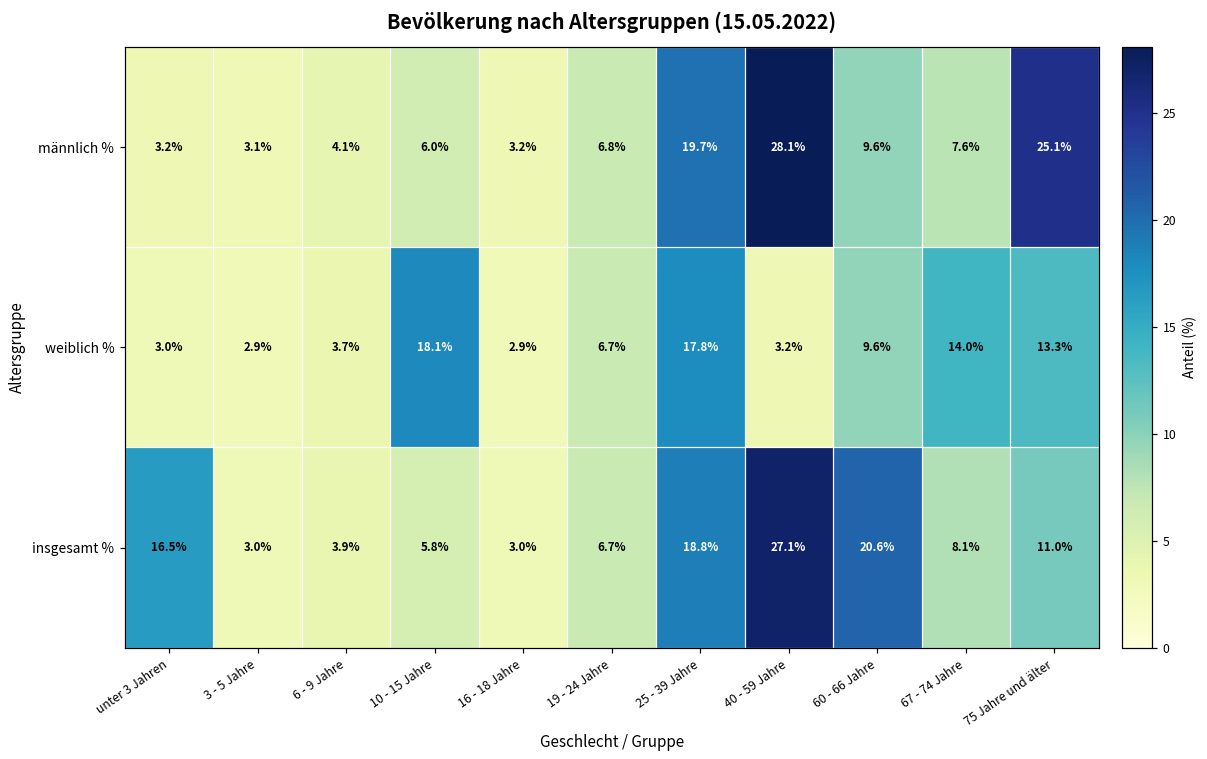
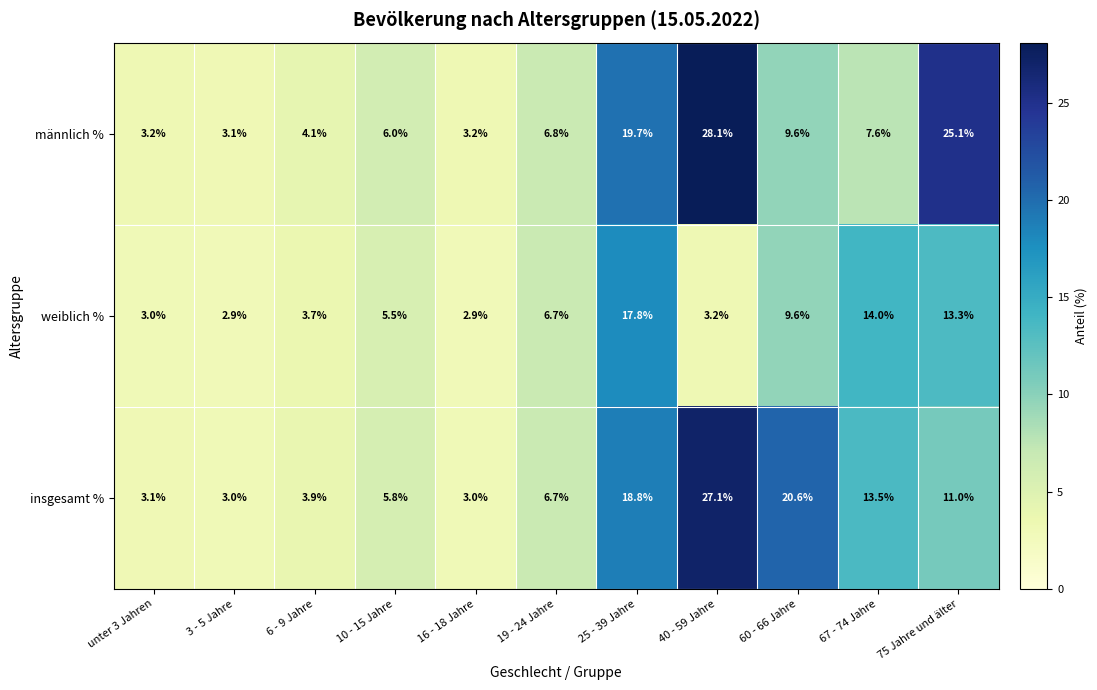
  {
    "männlich %": {
      "unter 3 Jahren": "3.2%",
      "3 - 5 Jahre": "3.1%",
      "6 - 9 Jahre": "4.1%",
      "10 - 15 Jahre": "6.0%",
      "16 - 18 Jahre": "3.2%",
      "19 - 24 Jahre": "6.8%",
      "25 - 39 Jahre": "19.7%",
      "40 - 59 Jahre": "28.1%",
      "60 - 66 Jahre": "9.6%",
      "67 - 74 Jahre": "7.6%",
      "75 Jahre und älter": "25.1%"
    },
    "weiblich %": {
      "unter 3 Jahren": "3.0%",
      "3 - 5 Jahre": "2.9%",
      "6 - 9 Jahre": "3.7%",
-     "10 - 15 Jahre": "18.1%",
+     "10 - 15 Jahre": "5.5%",
      "16 - 18 Jahre": "2.9%",
      "19 - 24 Jahre": "6.7%",
      "25 - 39 Jahre": "17.8%",
      "40 - 59 Jahre": "3.2%",
      "60 - 66 Jahre": "9.6%",
      "67 - 74 Jahre": "14.0%",
      "75 Jahre und älter": "13.3%"
    },
    "insgesamt %": {
-     "unter 3 Jahren": "16.5%",
+     "unter 3 Jahren": "3.1%",
      "3 - 5 Jahre": "3.0%",
      "6 - 9 Jahre": "3.9%",
      "10 - 15 Jahre": "5.8%",
      "16 - 18 Jahre": "3.0%",
      "19 - 24 Jahre": "6.7%",
      "25 - 39 Jahre": "18.8%",
      "40 - 59 Jahre": "27.1%",
      "60 - 66 Jahre": "20.6%",
-     "67 - 74 Jahre": "8.1%",
+     "67 - 74 Jahre": "13.5%",
      "75 Jahre und älter": "11.0%"
    }
  }
